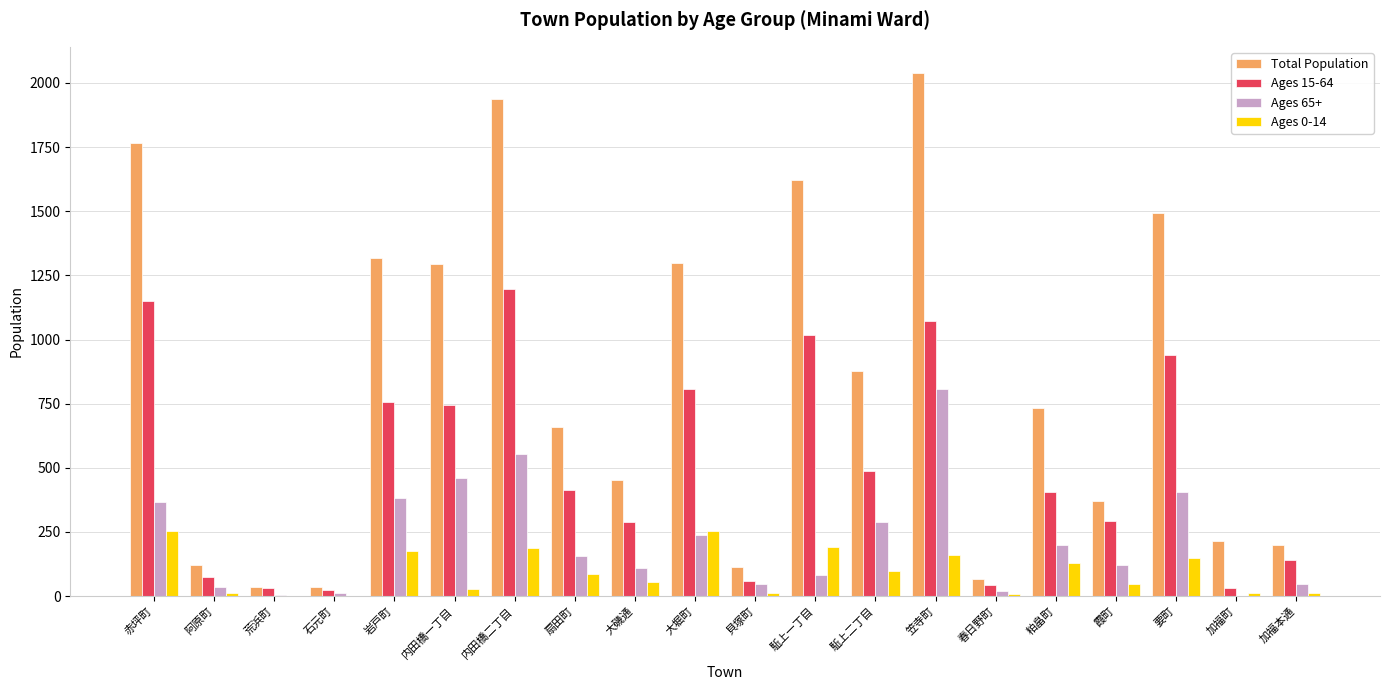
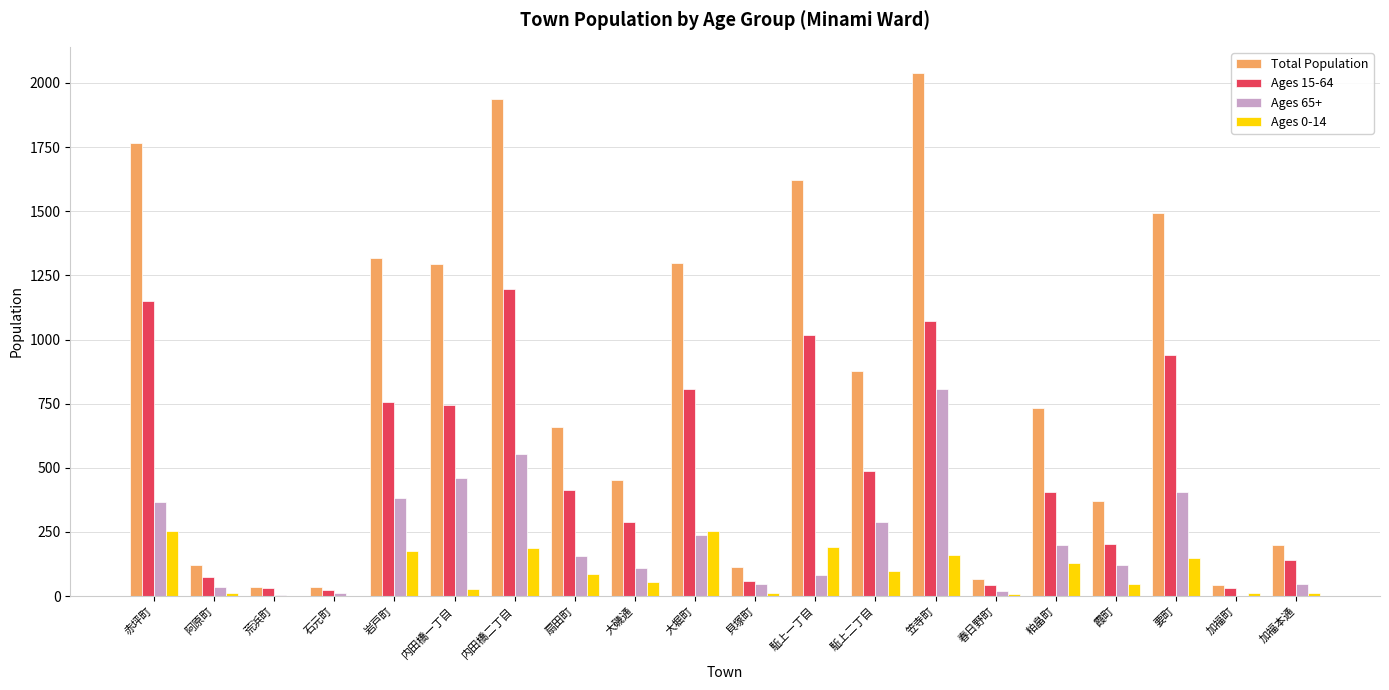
  {
    "Total Population": {
      "赤坪町": 1770,
      "阿原町": 120,
      "荒浜町": 40,
      "石元町": 40,
      "岩戸町": 1320,
      "内田橋一丁目": 1300,
      "内田橋二丁目": 1940,
      "扇田町": 660,
      "大磯通": 450,
      "大堀町": 1300,
      "貝塚町": 120,
      "駈上一丁目": 1620,
      "駈上二丁目": 880,
      "笠寺町": 2040,
      "春日野町": 70,
      "粕畠町": 730,
      "霞町": 370,
      "要町": 1490,
-     "加福町": 220,
+     "加福町": 40,
      "加福本通": 200
    },
    "Ages 15-64": {
      "赤坪町": 1150,
      "阿原町": 80,
      "荒浜町": 30,
      "石元町": 20,
      "岩戸町": 760,
      "内田橋一丁目": 750,
      "内田橋二丁目": 1200,
      "扇田町": 410,
      "大磯通": 290,
      "大堀町": 810,
      "貝塚町": 60,
      "駈上一丁目": 1020,
      "駈上二丁目": 490,
      "笠寺町": 1070,
      "春日野町": 40,
      "粕畠町": 400,
-     "霞町": 290,
+     "霞町": 200,
      "要町": 940,
      "加福町": 30,
      "加福本通": 140
    },
    "Ages 65+": {
      "赤坪町": 370,
      "阿原町": 30,
      "石元町": 10,
      "岩戸町": 380,
      "内田橋一丁目": 460,
      "内田橋二丁目": 560,
      "扇田町": 160,
      "大磯通": 110,
      "大堀町": 240,
      "貝塚町": 50,
      "駈上一丁目": 80,
      "駈上二丁目": 290,
      "笠寺町": 810,
      "春日野町": 20,
      "粕畠町": 200,
      "霞町": 120,
      "要町": 400,
      "加福本通": 50
    },
    "Ages 0-14": {
      "赤坪町": 250,
      "阿原町": 10,
      "岩戸町": 180,
      "内田橋一丁目": 30,
      "内田橋二丁目": 190,
      "扇田町": 90,
      "大磯通": 60,
      "大堀町": 260,
      "貝塚町": 10,
      "駈上一丁目": 190,
      "駈上二丁目": 100,
      "笠寺町": 160,
      "粕畠町": 130,
      "霞町": 50,
      "要町": 150,
      "加福町": 10,
      "加福本通": 10
    }
  }
